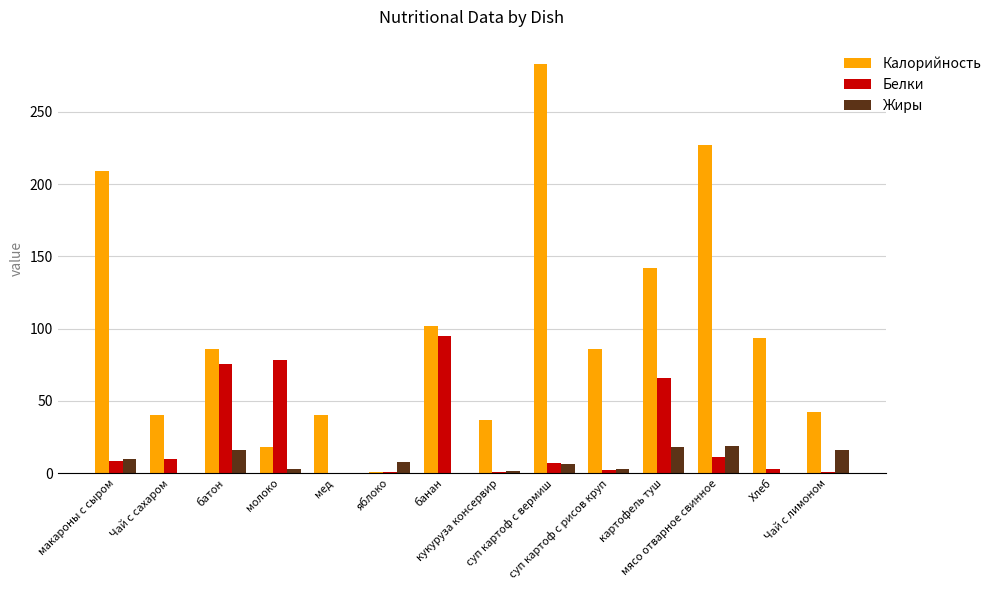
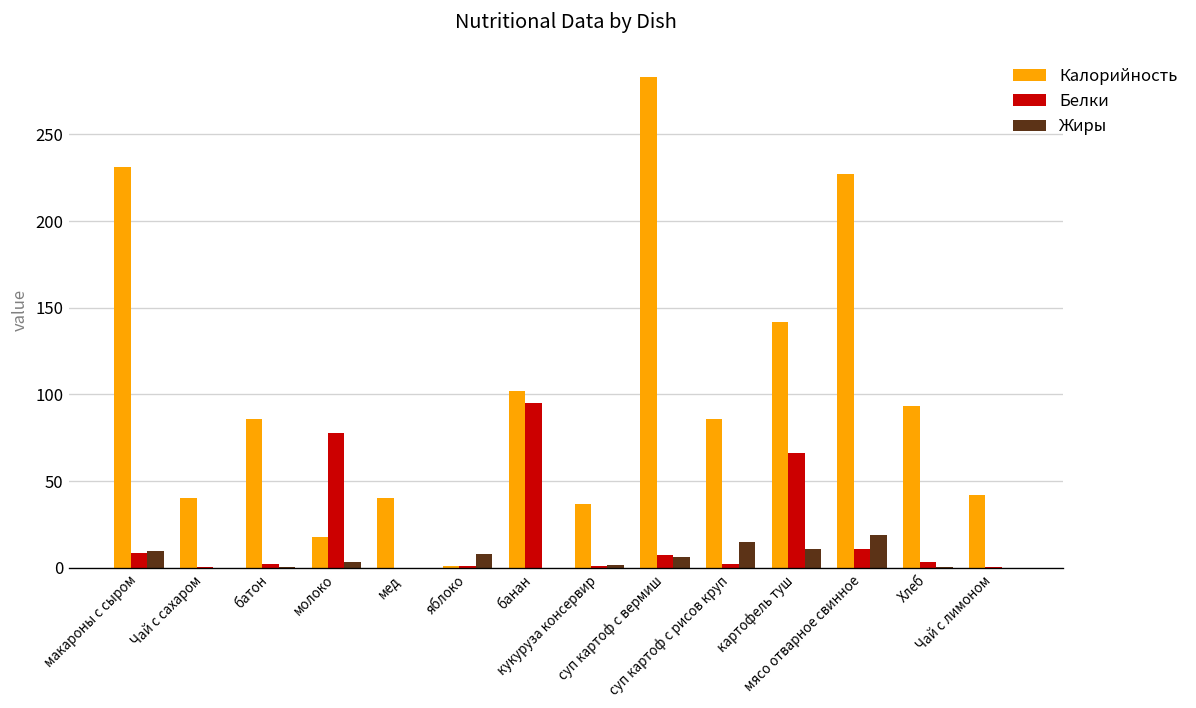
  {
    "Калорийность": {
-     "макароны с сыром": 209,
+     "макароны с сыром": 231,
      "Чай с сахаром": 40,
      "батон": 86,
      "молоко": 18,
      "мед": 40,
      "банан": 102,
      "кукуруза консервир": 37,
      "суп картоф с вермиш": 283,
      "суп картоф с рисов круп": 86,
      "картофель туш": 142,
      "мясо отварное свинное": 227,
      "Хлеб": 94,
      "Чай с лимоном": 42
    },
    "Белки": {
      "макароны с сыром": 8,
-     "Чай с сахаром": 10,
-     "батон": 76,
+     "Чай с сахаром": 1,
+     "батон": 2,
      "молоко": 78,
      "мед": 0,
      "банан": 95,
      "суп картоф с вермиш": 7,
      "суп картоф с рисов круп": 2,
      "картофель туш": 66,
      "мясо отварное свинное": 11,
      "Хлеб": 3
    },
    "Жиры": {
      "макароны с сыром": 10,
      "Чай с сахаром": 0,
-     "батон": 16,
+     "батон": 0,
      "молоко": 3,
      "мед": 0,
      "яблоко": 8,
      "банан": 0,
      "суп картоф с вермиш": 6,
-     "суп картоф с рисов круп": 3,
-     "картофель туш": 18,
+     "суп картоф с рисов круп": 15,
+     "картофель туш": 11,
      "мясо отварное свинное": 19,
-     "Чай с лимоном": 16
+     "Чай с лимоном": 0
    }
  }
